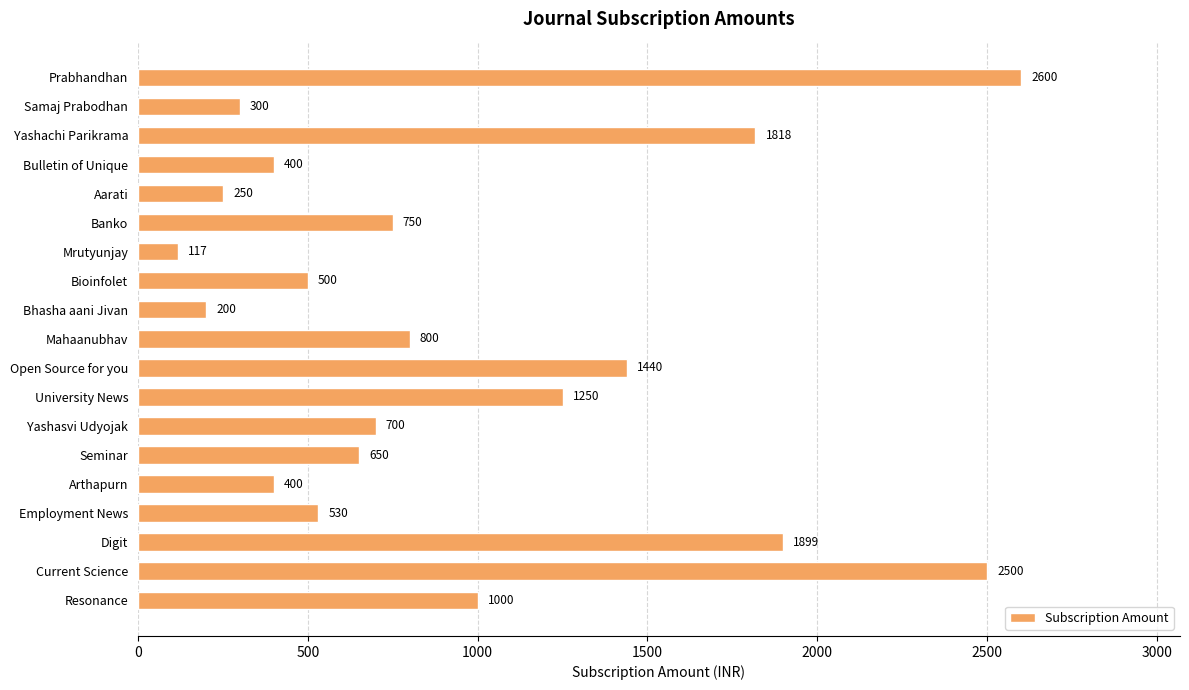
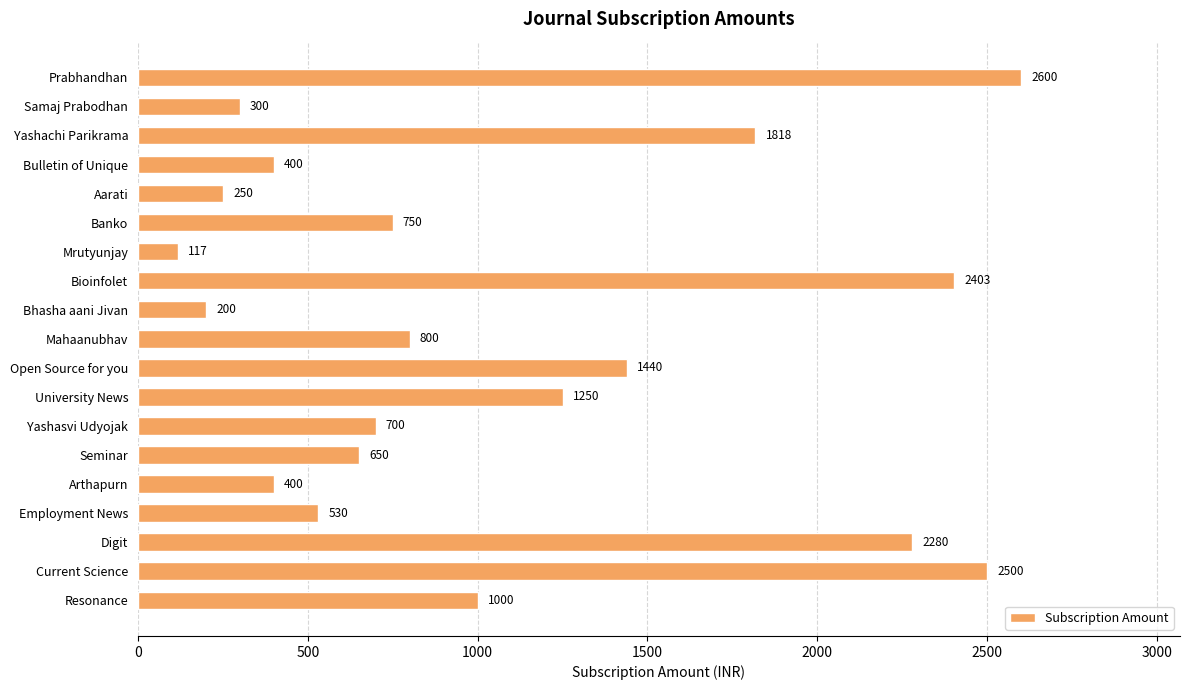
  {
    "Prabhandhan": 2600,
    "Samaj Prabodhan": 300,
    "Yashachi Parikrama": 1818,
    "Bulletin of Unique": 400,
    "Aarati": 250,
    "Banko": 750,
    "Mrutyunjay": 117,
-   "Bioinfolet": 500,
+   "Bioinfolet": 2403,
    "Bhasha aani Jivan": 200,
    "Mahaanubhav": 800,
    "Open Source for you": 1440,
    "University News": 1250,
    "Yashasvi Udyojak": 700,
    "Seminar": 650,
    "Arthapurn": 400,
    "Employment News": 530,
-   "Digit": 1899,
+   "Digit": 2280,
    "Current Science": 2500,
    "Resonance": 1000
  }
